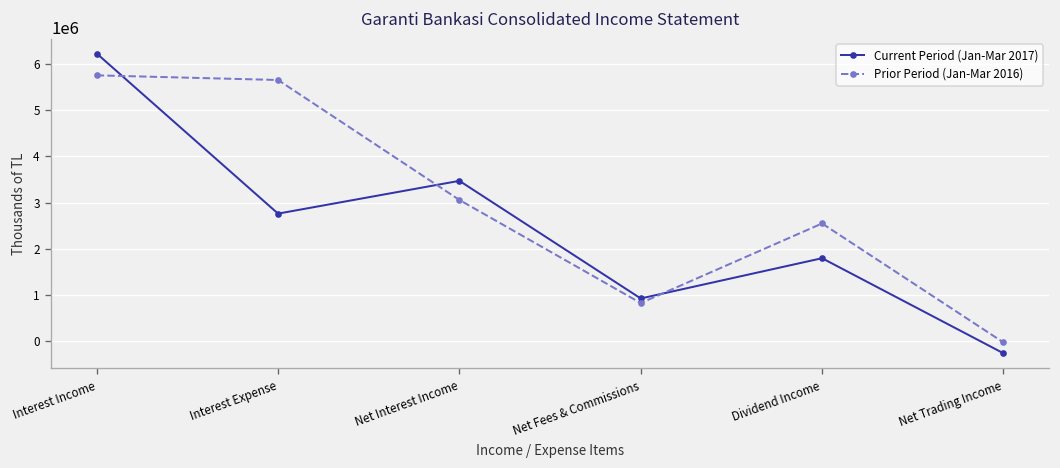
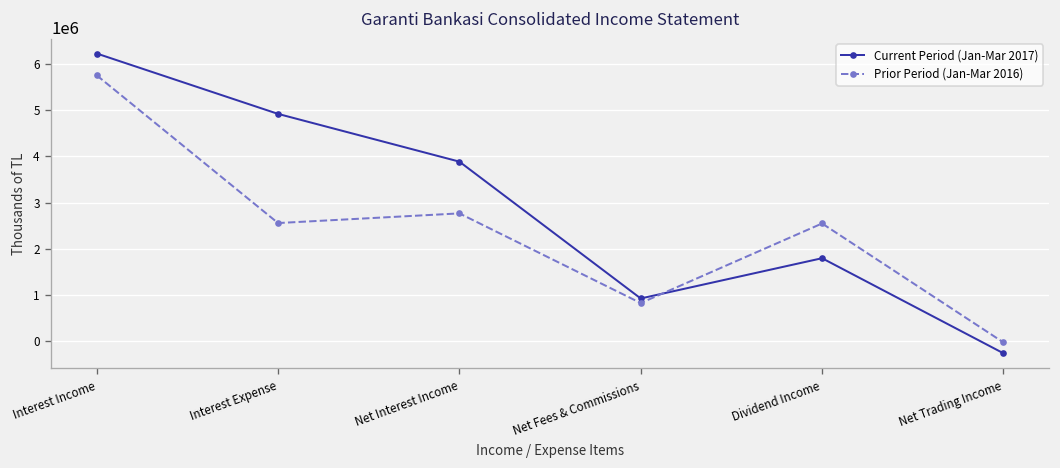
  {
    "Current Period (Jan-Mar 2017)": {
      "Interest Income": 6200000,
-     "Interest Expense": 2800000,
-     "Net Interest Income": 3500000,
+     "Interest Expense": 4900000,
+     "Net Interest Income": 3900000,
      "Net Fees & Commissions": 900000,
      "Dividend Income": 1800000,
      "Net Trading Income": -300000
    },
    "Prior Period (Jan-Mar 2016)": {
      "Interest Income": 5800000,
-     "Interest Expense": 5700000,
-     "Net Interest Income": 3100000,
+     "Interest Expense": 2600000,
+     "Net Interest Income": 2800000,
      "Net Fees & Commissions": 800000,
      "Dividend Income": 2500000,
      "Net Trading Income": 0
    }
  }
